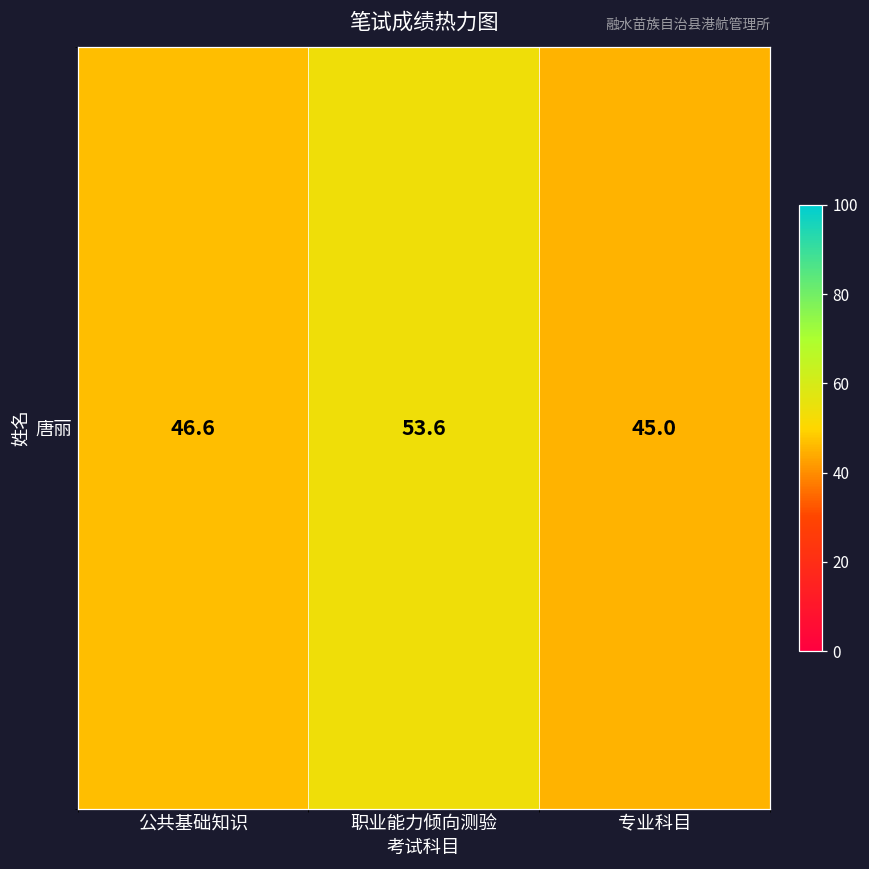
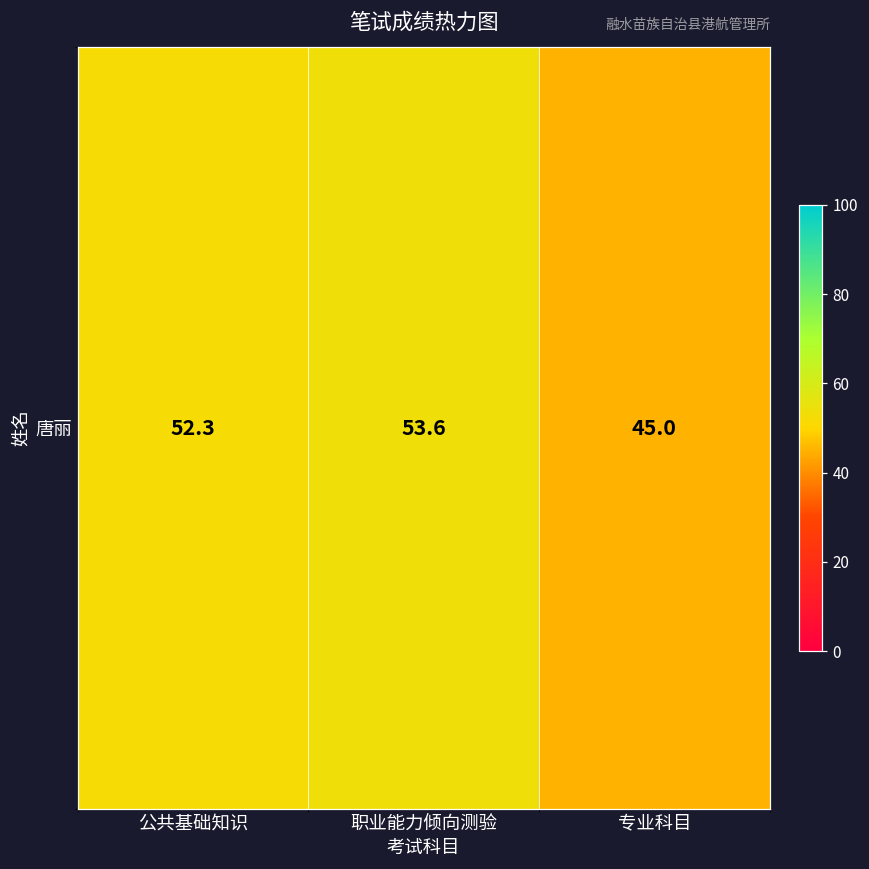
  {
    "唐丽": {
-     "公共基础知识": 46.6,
+     "公共基础知识": 52.3,
      "职业能力倾向测验": 53.6,
      "专业科目": 45.0
    }
  }
